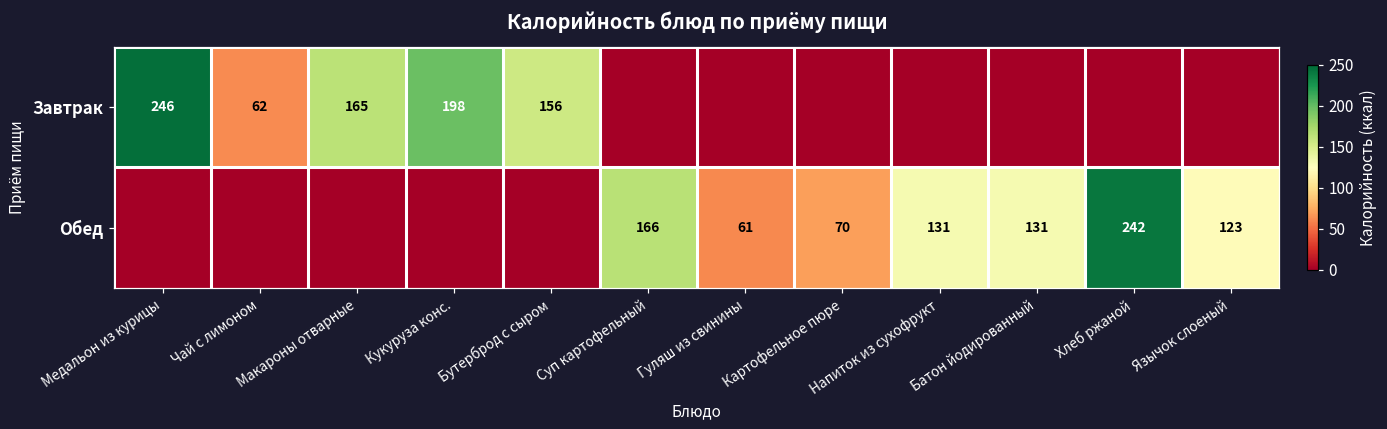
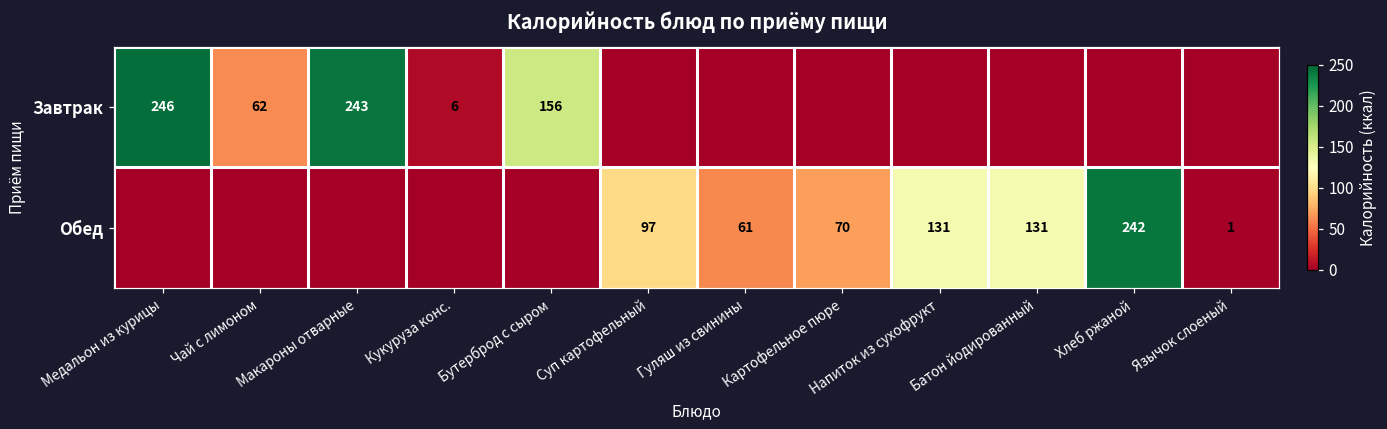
  {
    "Завтрак": {
      "Медальон из курицы": 246,
      "Чай с лимоном": 62,
-     "Макароны отварные": 165,
-     "Кукуруза конс.": 198,
+     "Макароны отварные": 243,
+     "Кукуруза конс.": 6,
      "Бутерброд с сыром": 156
    },
    "Обед": {
-     "Суп картофельный": 166,
+     "Суп картофельный": 97,
      "Гуляш из свинины": 61,
      "Картофельное пюре": 70,
      "Напиток из сухофрукт": 131,
      "Батон йодированный": 131,
      "Хлеб ржаной": 242,
-     "Язычок слоеный": 123
+     "Язычок слоеный": 1
    }
  }
